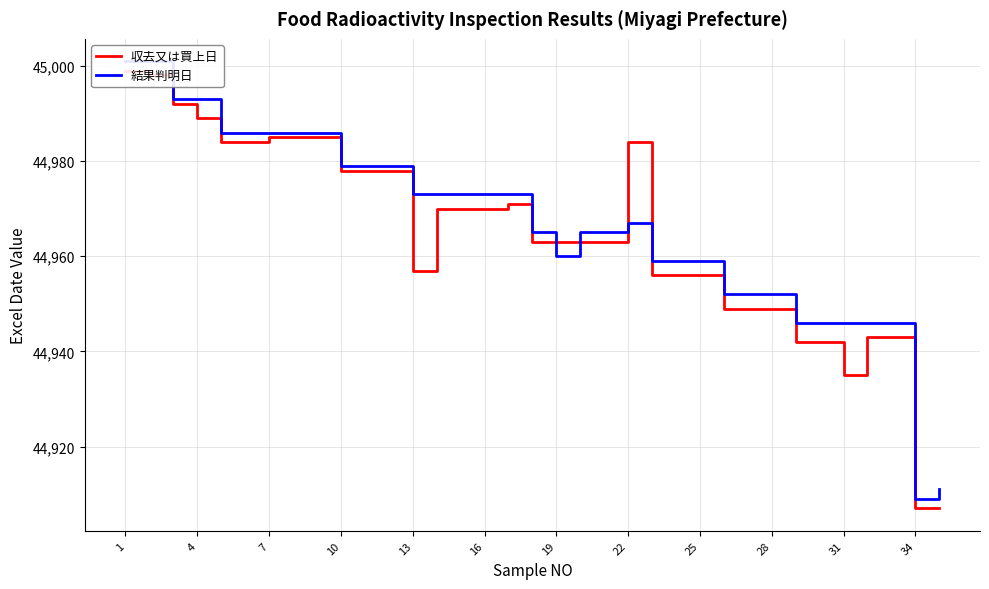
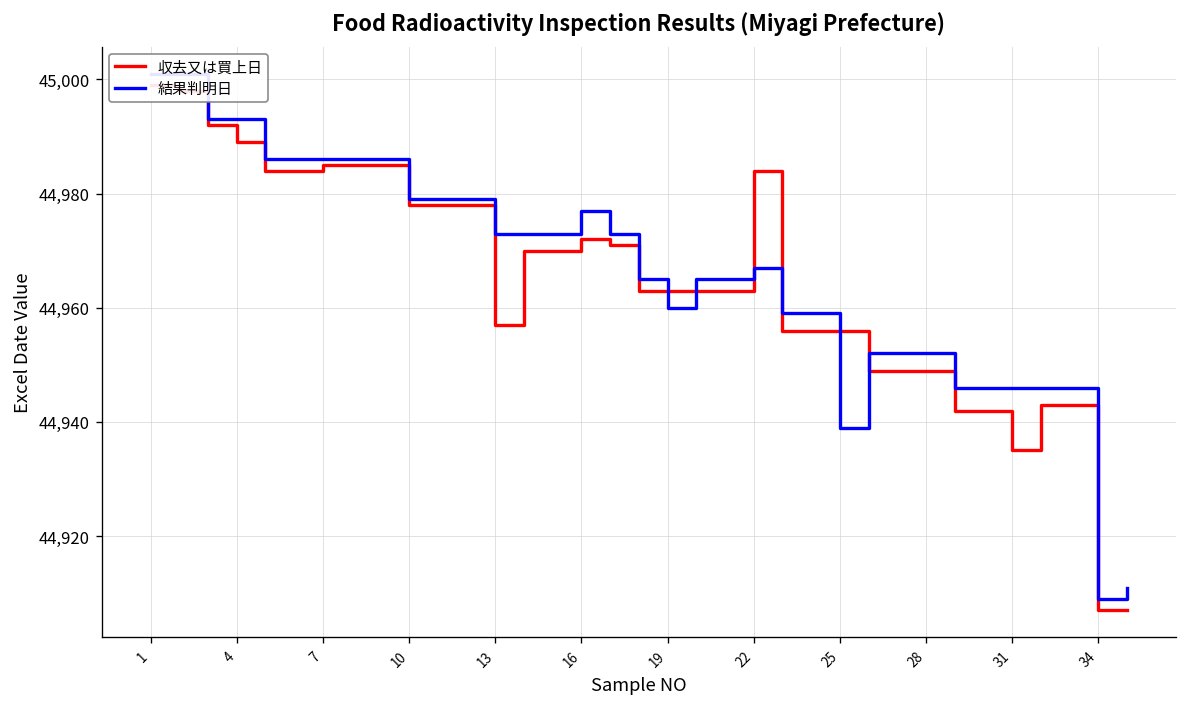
  {
    "収去又は買上日": {
      "4": "44,989",
      "7": "44,985",
      "10": "44,978",
      "13": "44,957",
-     "16": "44,970",
+     "16": "44,972",
      "19": "44,963",
      "22": "44,984",
      "25": "44,956",
      "28": "44,949",
      "31": "44,935",
      "34": "44,907"
    },
    "結果判明日": {
      "4": "44,993",
      "7": "44,986",
      "10": "44,979",
      "13": "44,973",
-     "16": "44,973",
+     "16": "44,977",
      "19": "44,960",
      "22": "44,967",
-     "25": "44,959",
+     "25": "44,939",
      "28": "44,952",
      "31": "44,946",
      "34": "44,909"
    }
  }
